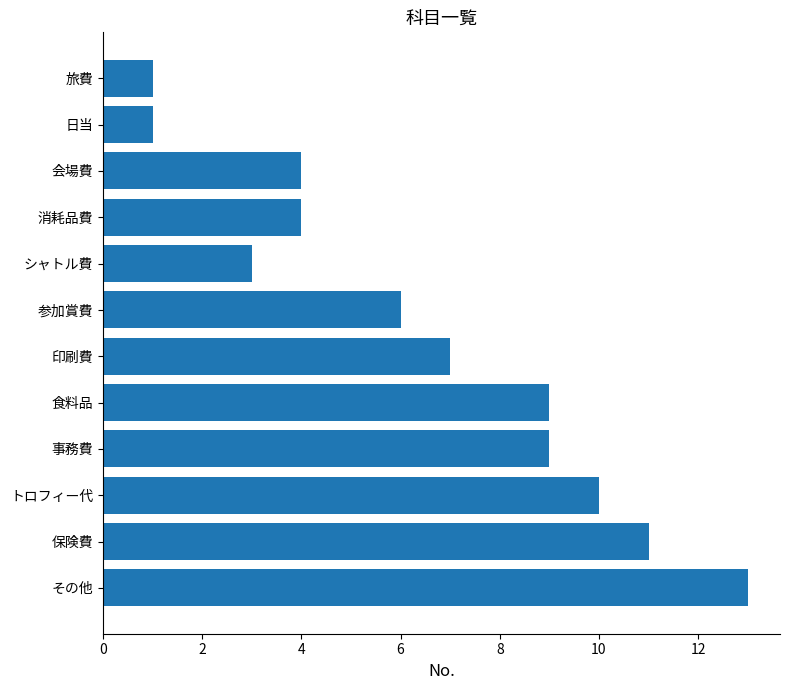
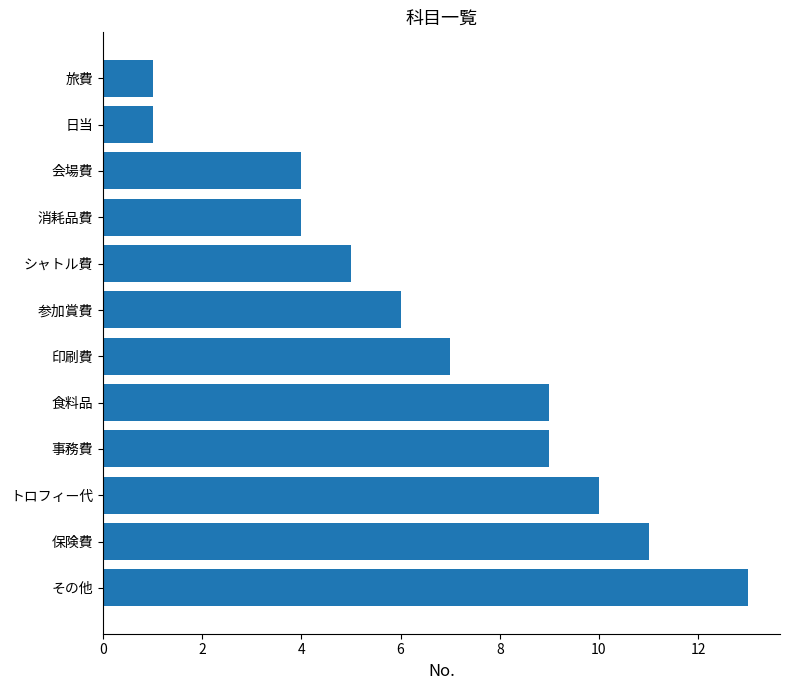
  {
    "旅費": 1,
    "日当": 1,
    "会場費": 4,
    "消耗品費": 4,
-   "シャトル費": 3,
+   "シャトル費": 5,
    "参加賞費": 6,
    "印刷費": 7,
    "食料品": 9,
    "事務費": 9,
    "トロフィー代": 10,
    "保険費": 11,
    "その他": 13
  }
